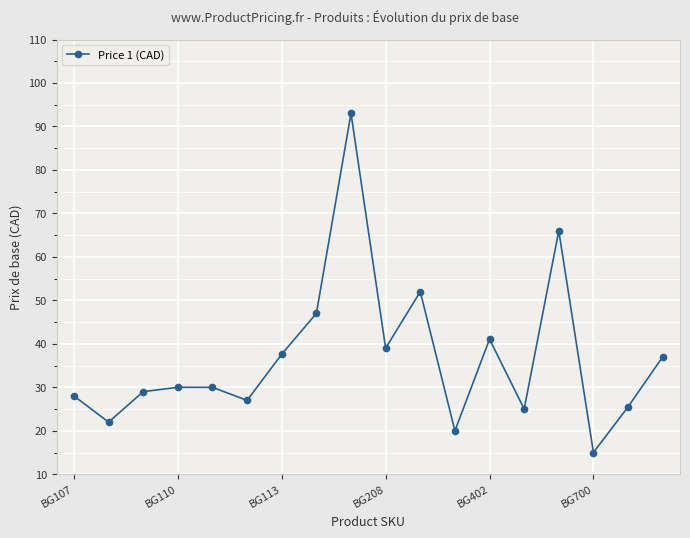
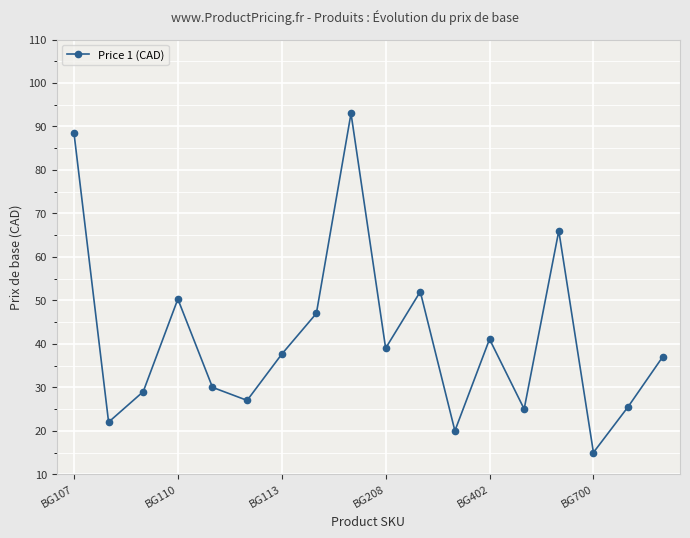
  {
-   "BG107": 28,
-   "BG110": 30,
+   "BG107": 89,
+   "BG110": 50,
    "BG113": 38,
    "BG208": 39,
    "BG402": 41,
    "BG700": 15
  }
